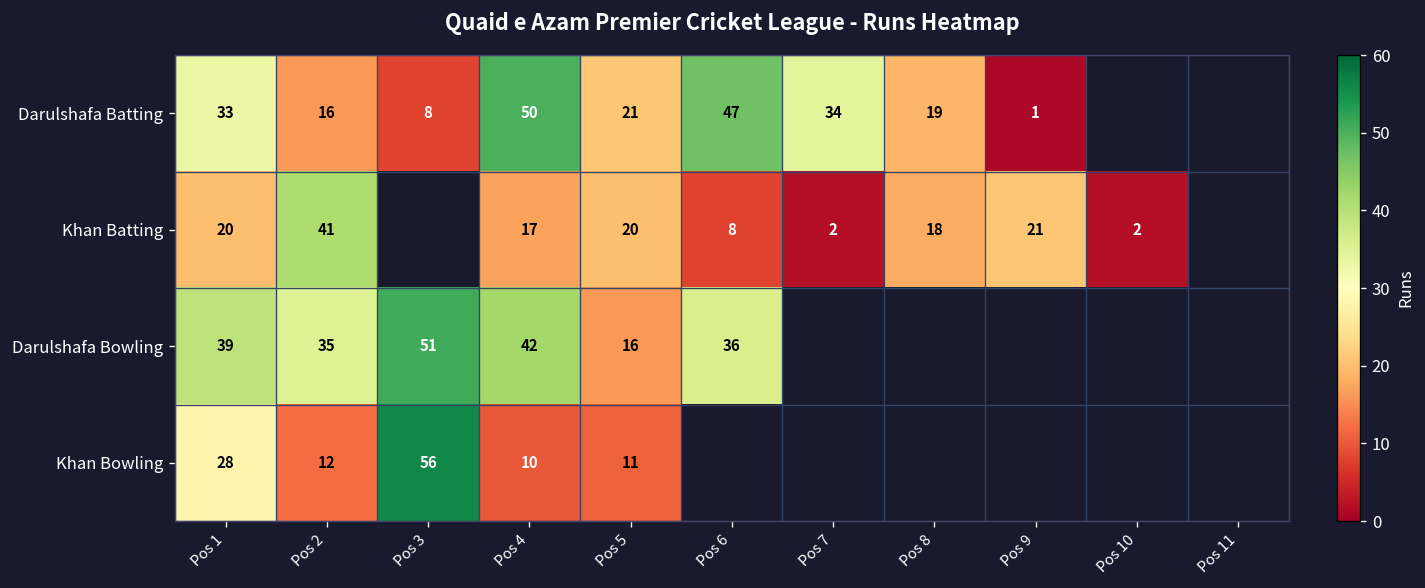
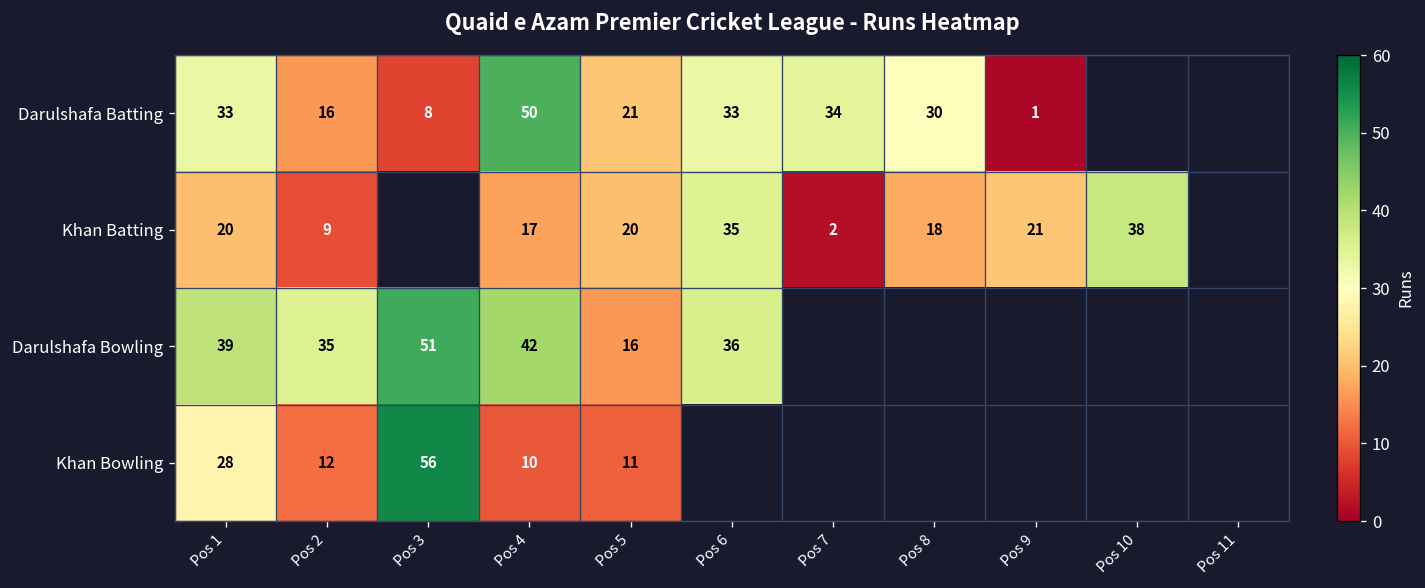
  {
    "Darulshafa Batting": {
      "Pos 1": 33,
      "Pos 2": 16,
      "Pos 3": 8,
      "Pos 4": 50,
      "Pos 5": 21,
-     "Pos 6": 47,
+     "Pos 6": 33,
      "Pos 7": 34,
-     "Pos 8": 19,
+     "Pos 8": 30,
      "Pos 9": 1
    },
    "Khan Batting": {
      "Pos 1": 20,
-     "Pos 2": 41,
+     "Pos 2": 9,
      "Pos 4": 17,
      "Pos 5": 20,
-     "Pos 6": 8,
+     "Pos 6": 35,
      "Pos 7": 2,
      "Pos 8": 18,
      "Pos 9": 21,
-     "Pos 10": 2
+     "Pos 10": 38
    },
    "Darulshafa Bowling": {
      "Pos 1": 39,
      "Pos 2": 35,
      "Pos 3": 51,
      "Pos 4": 42,
      "Pos 5": 16,
      "Pos 6": 36
    },
    "Khan Bowling": {
      "Pos 1": 28,
      "Pos 2": 12,
      "Pos 3": 56,
      "Pos 4": 10,
      "Pos 5": 11
    }
  }
